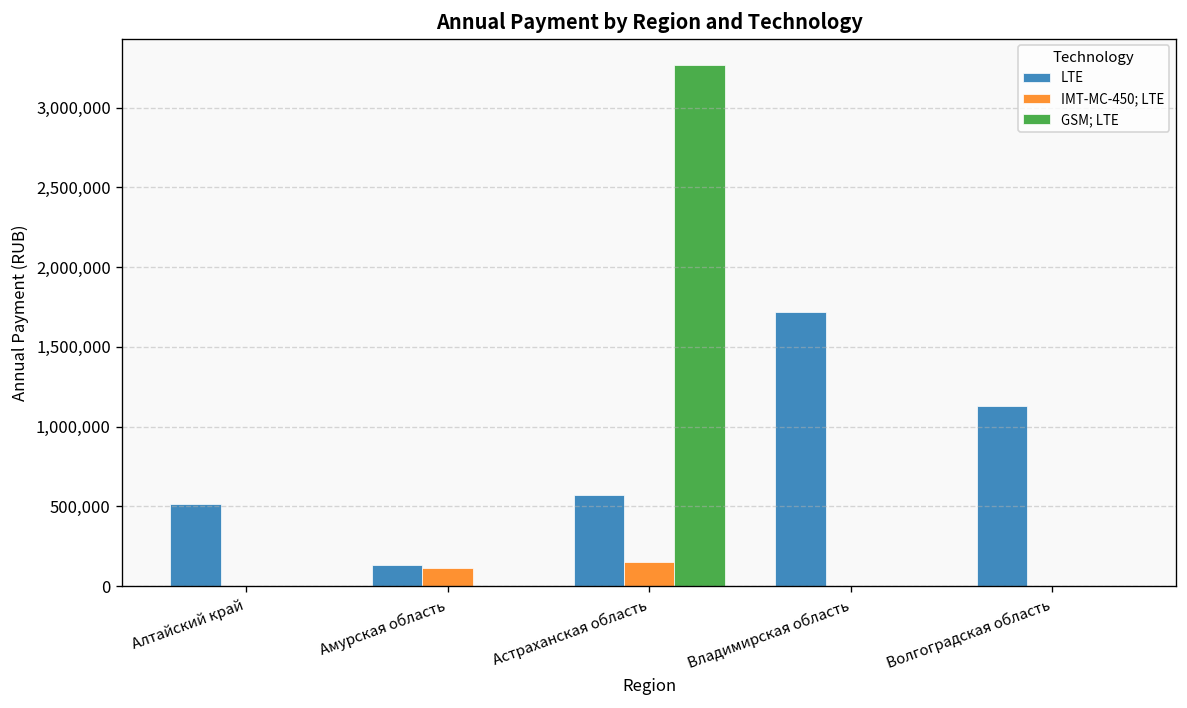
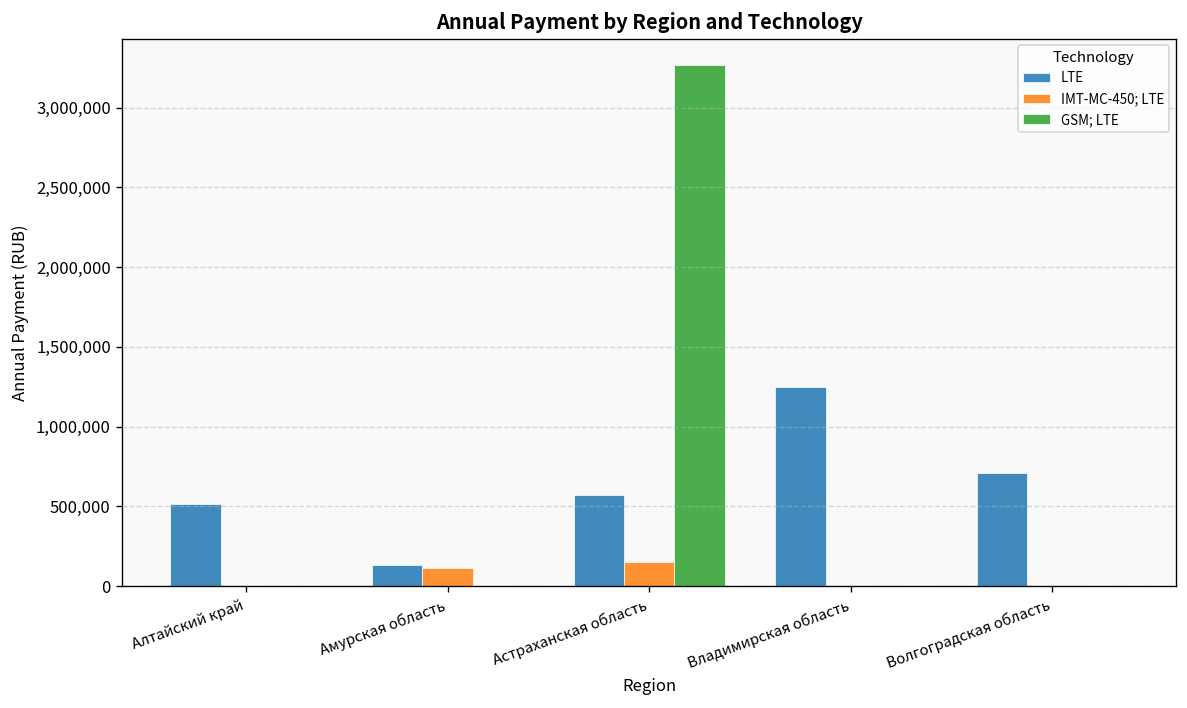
  {
    "LTE": {
      "Алтайский край": "510,000",
      "Амурская область": "130,000",
      "Астраханская область": "570,000",
-     "Владимирская область": "1,720,000",
-     "Волгоградская область": "1,130,000"
+     "Владимирская область": "1,250,000",
+     "Волгоградская область": "710,000"
    },
    "IMT-MC-450; LTE": {
      "Алтайский край": "0",
      "Амурская область": "120,000",
      "Астраханская область": "150,000",
      "Владимирская область": "0",
      "Волгоградская область": "0"
    },
    "GSM; LTE": {
      "Алтайский край": "0",
      "Амурская область": "0",
      "Астраханская область": "3,270,000",
      "Владимирская область": "0",
      "Волгоградская область": "0"
    }
  }
